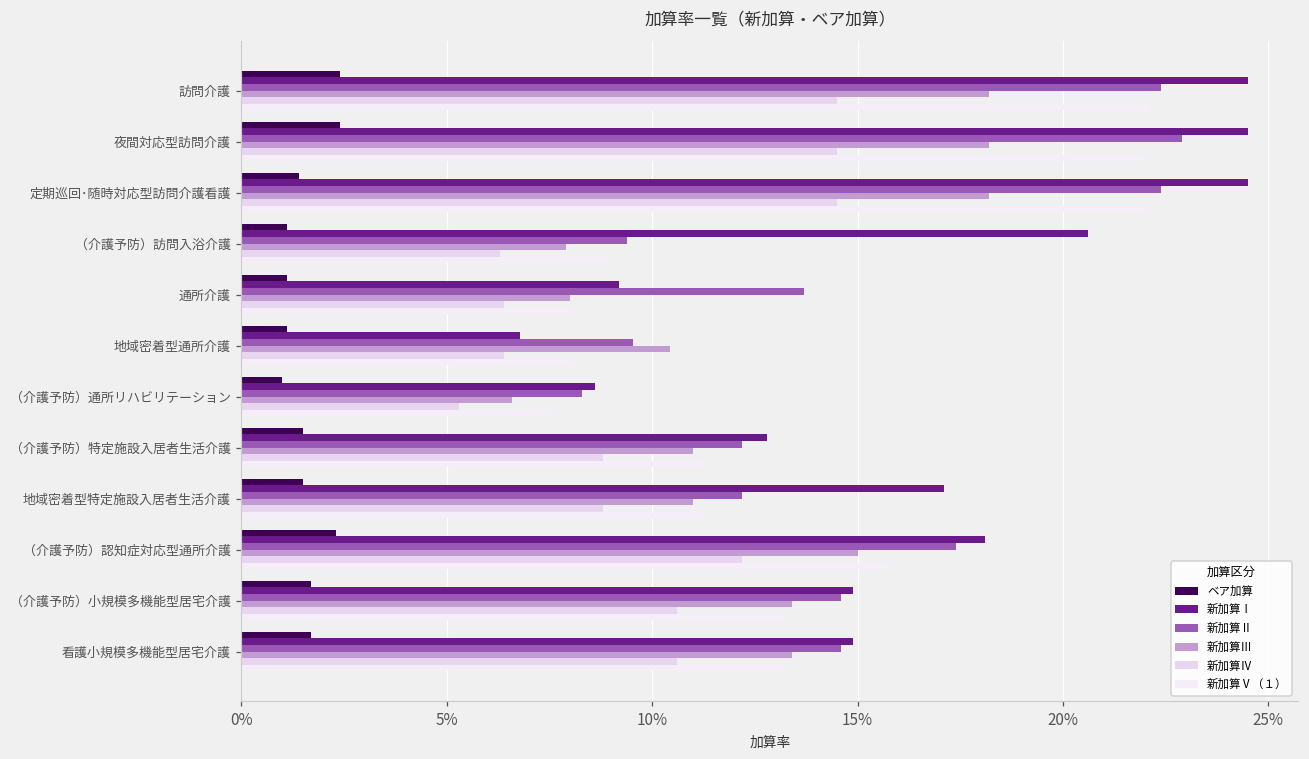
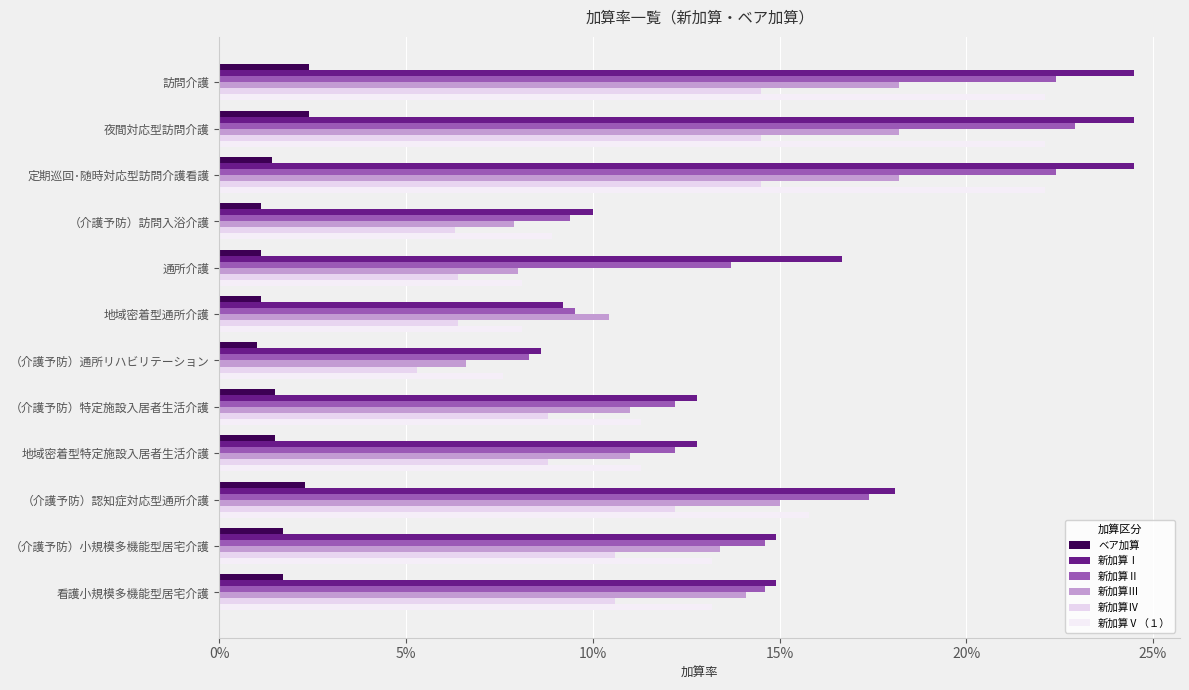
  {
    "ベア加算": {
      "訪問介護": "2.4%",
      "夜間対応型訪問介護": "2.4%",
      "定期巡回･随時対応型訪問介護看護": "1.4%",
      "（介護予防）訪問入浴介護": "1.1%",
      "通所介護": "1.1%",
      "地域密着型通所介護": "1.1%",
      "（介護予防）通所リハビリテーション": "1.0%",
      "（介護予防）特定施設入居者生活介護": "1.5%",
      "地域密着型特定施設入居者生活介護": "1.5%",
      "（介護予防）認知症対応型通所介護": "2.3%",
      "（介護予防）小規模多機能型居宅介護": "1.7%",
      "看護小規模多機能型居宅介護": "1.7%"
    },
    "新加算Ⅰ": {
      "訪問介護": "24.5%",
      "夜間対応型訪問介護": "24.5%",
      "定期巡回･随時対応型訪問介護看護": "24.5%",
-     "（介護予防）訪問入浴介護": "20.6%",
-     "通所介護": "9.2%",
-     "地域密着型通所介護": "6.8%",
+     "（介護予防）訪問入浴介護": "10.0%",
+     "通所介護": "16.7%",
+     "地域密着型通所介護": "9.2%",
      "（介護予防）通所リハビリテーション": "8.6%",
      "（介護予防）特定施設入居者生活介護": "12.8%",
-     "地域密着型特定施設入居者生活介護": "17.1%",
+     "地域密着型特定施設入居者生活介護": "12.8%",
      "（介護予防）認知症対応型通所介護": "18.1%",
      "（介護予防）小規模多機能型居宅介護": "14.9%",
      "看護小規模多機能型居宅介護": "14.9%"
    },
    "新加算Ⅱ": {
      "訪問介護": "22.4%",
      "夜間対応型訪問介護": "22.9%",
      "定期巡回･随時対応型訪問介護看護": "22.4%",
      "（介護予防）訪問入浴介護": "9.4%",
      "通所介護": "13.7%",
      "地域密着型通所介護": "9.5%",
      "（介護予防）通所リハビリテーション": "8.3%",
      "（介護予防）特定施設入居者生活介護": "12.2%",
      "地域密着型特定施設入居者生活介護": "12.2%",
      "（介護予防）認知症対応型通所介護": "17.4%",
      "（介護予防）小規模多機能型居宅介護": "14.6%",
      "看護小規模多機能型居宅介護": "14.6%"
    },
    "新加算Ⅲ": {
      "訪問介護": "18.2%",
      "夜間対応型訪問介護": "18.2%",
      "定期巡回･随時対応型訪問介護看護": "18.2%",
      "（介護予防）訪問入浴介護": "7.9%",
      "通所介護": "8.0%",
      "地域密着型通所介護": "10.4%",
      "（介護予防）通所リハビリテーション": "6.6%",
      "（介護予防）特定施設入居者生活介護": "11.0%",
      "地域密着型特定施設入居者生活介護": "11.0%",
      "（介護予防）認知症対応型通所介護": "15.0%",
      "（介護予防）小規模多機能型居宅介護": "13.4%",
-     "看護小規模多機能型居宅介護": "13.4%"
+     "看護小規模多機能型居宅介護": "14.1%"
    }
  }
